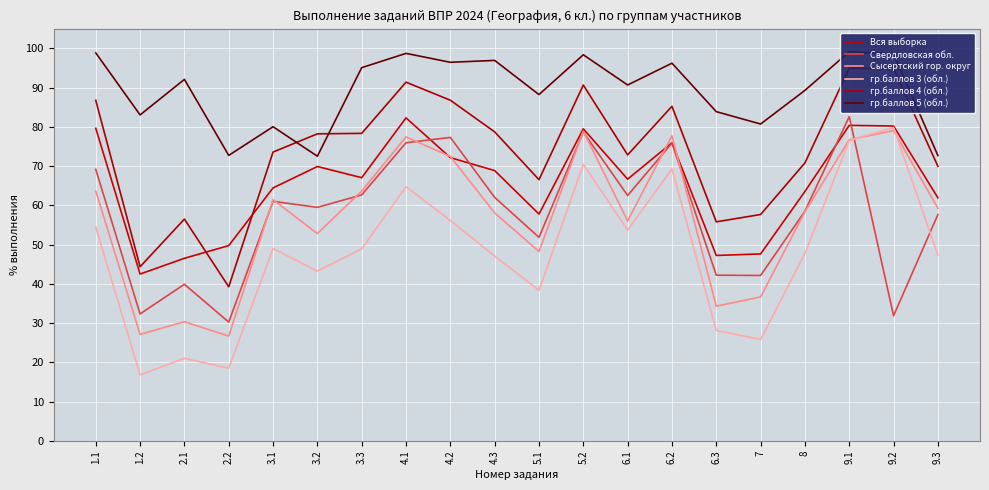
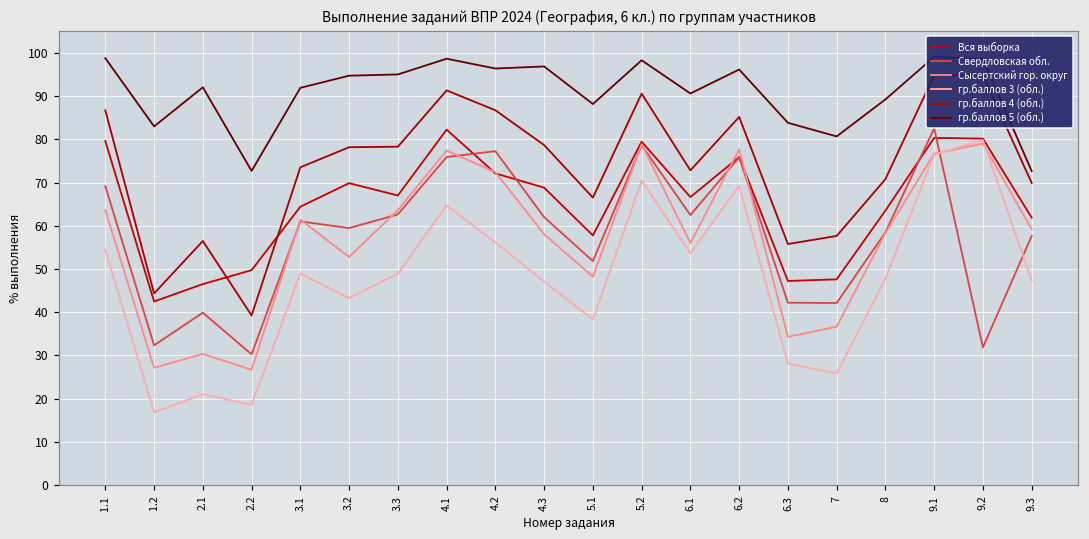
  {
    "Свердловская обл.": {
      "1.1": 69,
      "1.2": 32,
      "2.1": 40,
      "2.2": 30,
      "3.2": 59,
      "3.3": 63,
      "4.1": 76,
      "4.2": 77,
      "4.3": 62,
      "5.1": 52,
      "6.1": 63,
      "6.3": 42,
      "7": 42,
      "9.1": 83,
      "9.2": 32,
      "9.3": 58
    },
    "гр.баллов 5 (обл.)": {
      "1.1": 99,
      "1.2": 83,
      "2.1": 92,
      "2.2": 73,
-     "3.1": 80,
-     "3.2": 73,
+     "3.1": 92,
+     "3.2": 95,
      "3.3": 95,
      "4.1": 99,
      "4.2": 96,
      "4.3": 97,
      "5.1": 88,
      "5.2": 98,
      "6.1": 91,
      "6.2": 96,
      "6.3": 84,
      "7": 81,
      "8": 89,
      "9.3": 73
    }
  }
